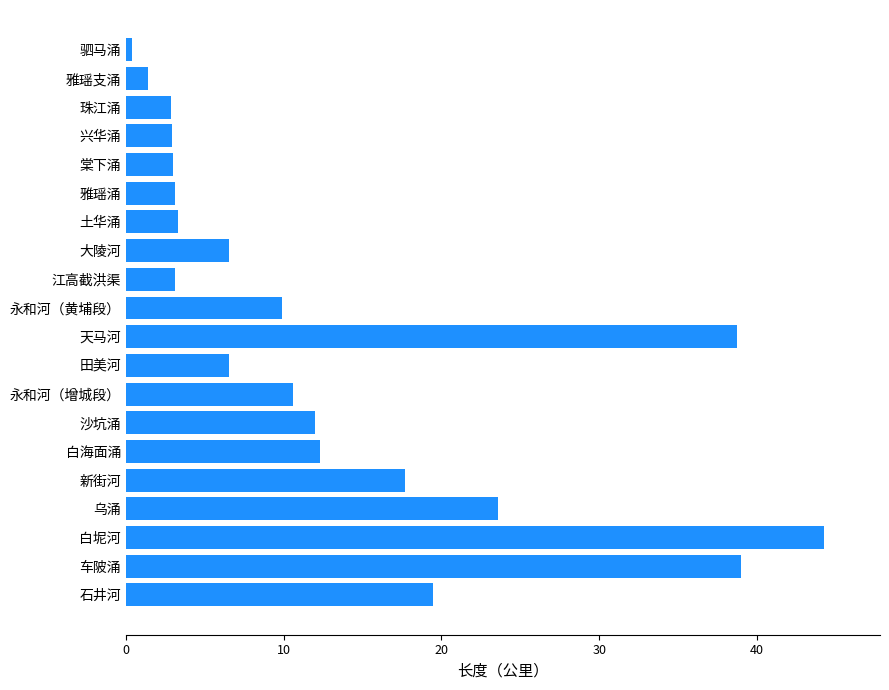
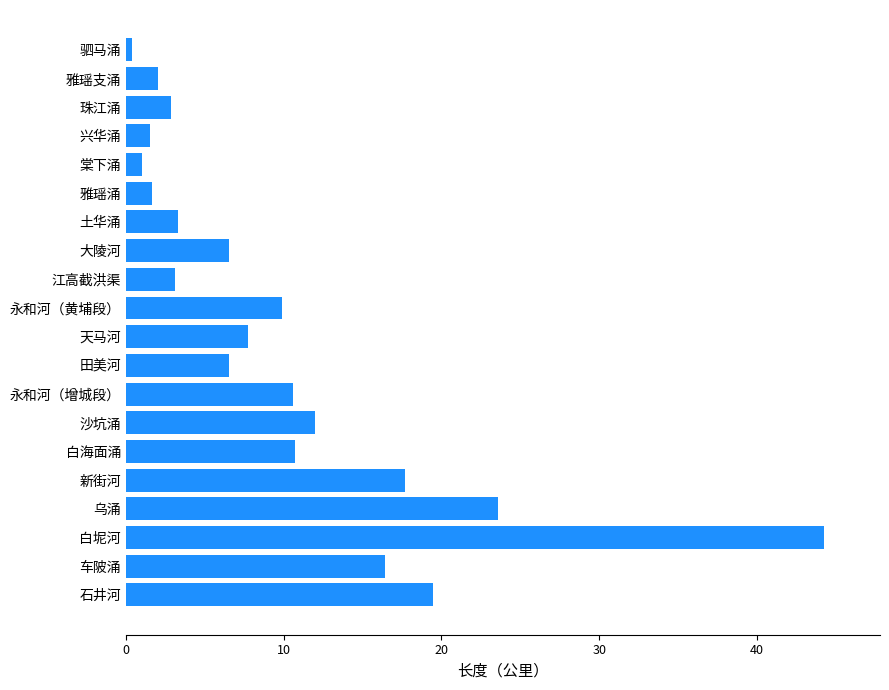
  {
    "驷马涌": 0.4,
-   "雅瑶支涌": 1.4,
+   "雅瑶支涌": 2.1,
    "珠江涌": 2.9,
-   "兴华涌": 3.0,
-   "棠下涌": 3,
-   "雅瑶涌": 3.1,
+   "兴华涌": 1.5,
+   "棠下涌": 1,
+   "雅瑶涌": 1.7,
    "土华涌": 3.3,
    "大陵河": 6.6,
    "江高截洪渠": 3.1,
    "永和河（黄埔段）": 9.9,
-   "天马河": 38.8,
+   "天马河": 7.8,
    "田美河": 6.6,
    "永和河（增城段）": 10.6,
    "沙坑涌": 12.0,
-   "白海面涌": 12.3,
+   "白海面涌": 10.7,
    "新街河": 17.7,
    "乌涌": 23.6,
    "白坭河": 44.3,
-   "车陂涌": 39.0,
+   "车陂涌": 16.5,
    "石井河": 19.4
  }
